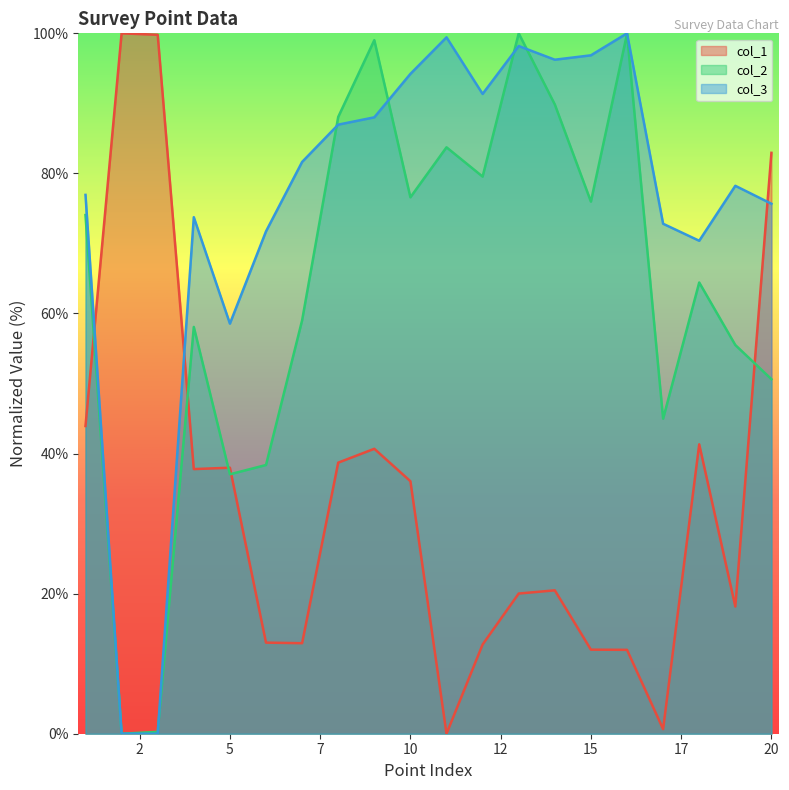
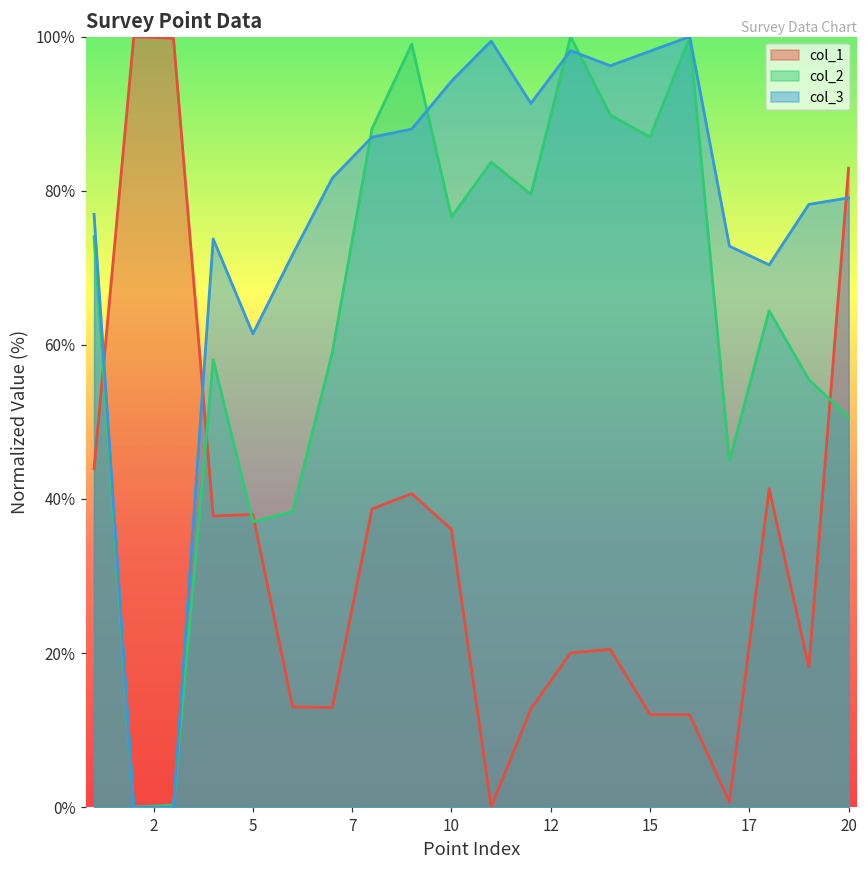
  {
    "col_1": {
      "5": "38%",
      "10": "36%",
      "15": "12%",
      "20": "83%"
    },
    "col_2": {
      "5": "37%",
      "10": "77%",
-     "15": "76%",
+     "15": "87%",
      "20": "51%"
    },
    "col_3": {
-     "5": "59%",
+     "5": "61%",
      "10": "94%",
-     "15": "97%",
-     "20": "76%"
+     "15": "98%",
+     "20": "79%"
    }
  }
